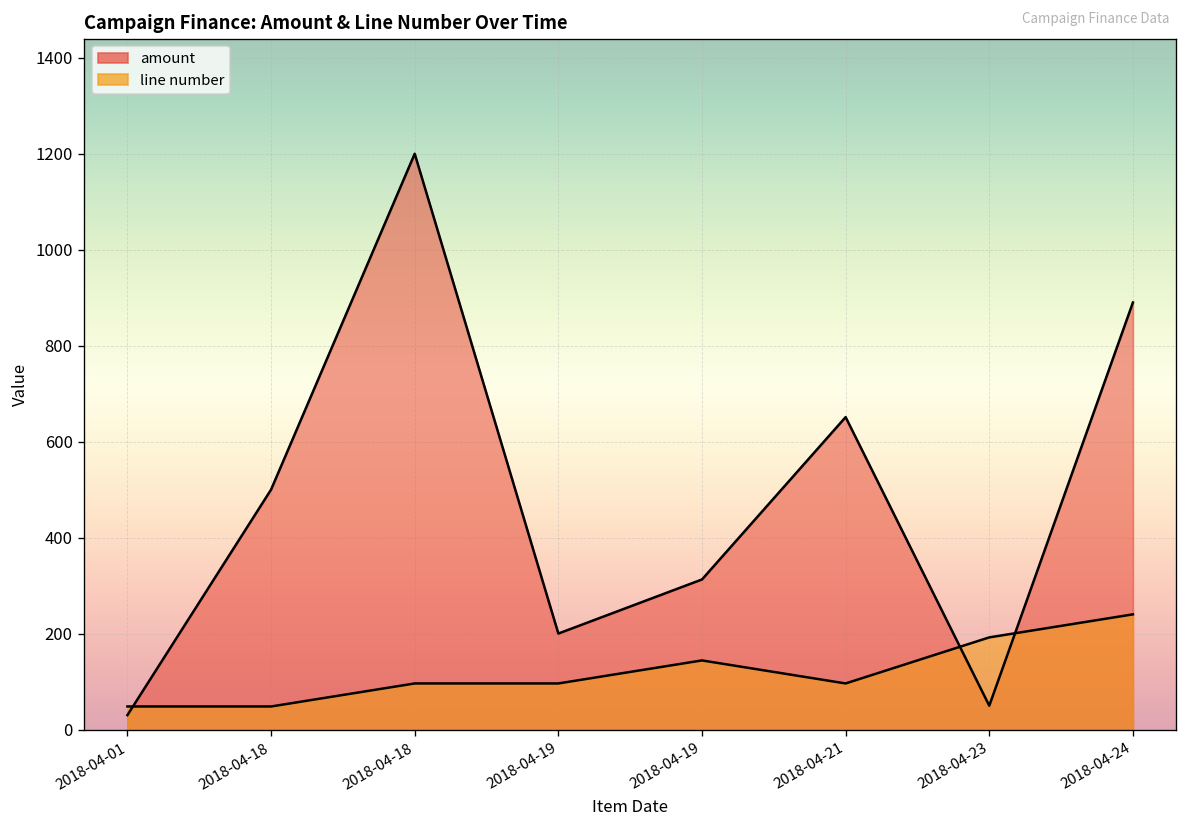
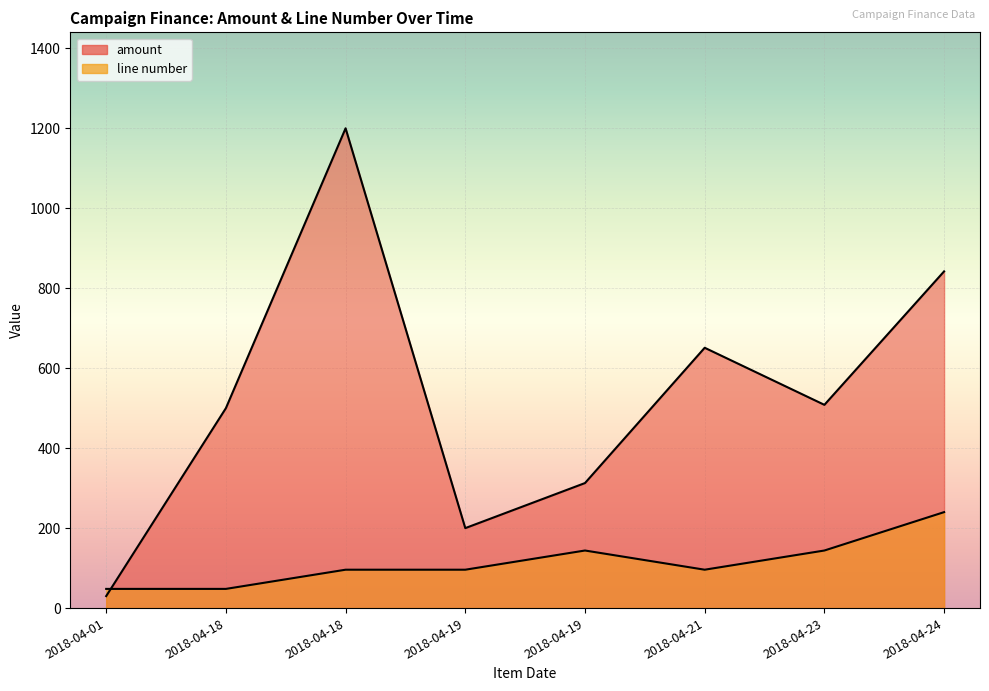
  {
    "amount": {
      "2018-04-01": 30,
      "2018-04-21": 650,
-     "2018-04-23": 50,
-     "2018-04-24": 890
+     "2018-04-23": 510,
+     "2018-04-24": 840
    },
    "line number": {
      "2018-04-01": 50,
      "2018-04-21": 100,
-     "2018-04-23": 190,
+     "2018-04-23": 140,
      "2018-04-24": 240
    }
  }
